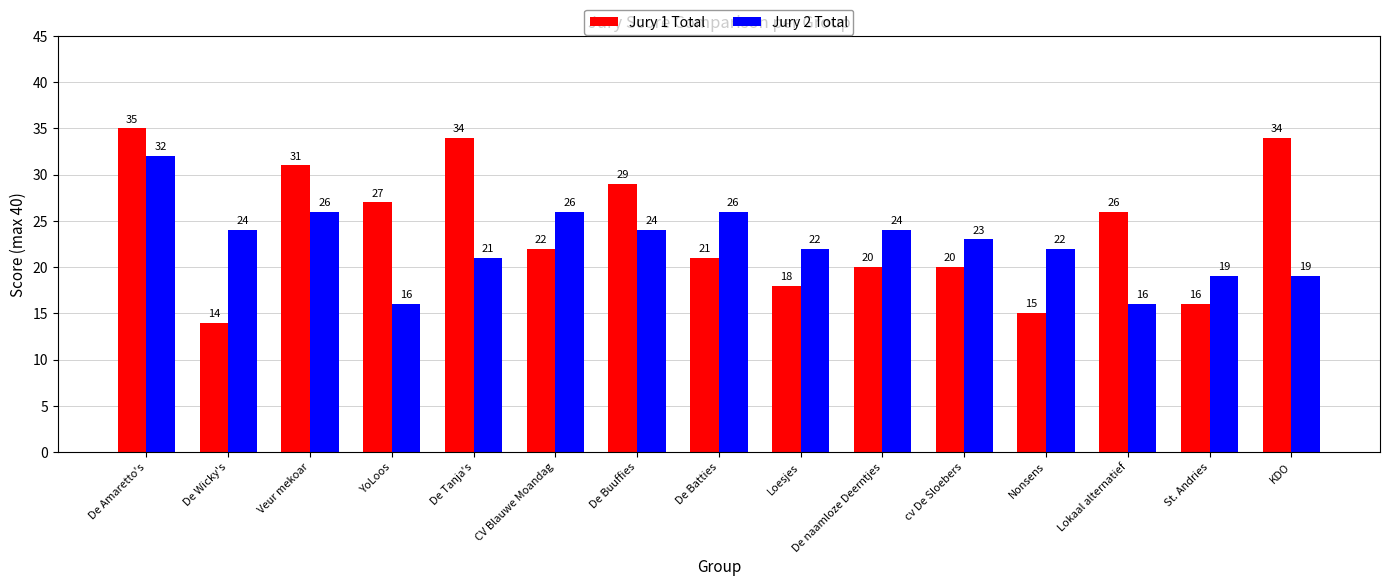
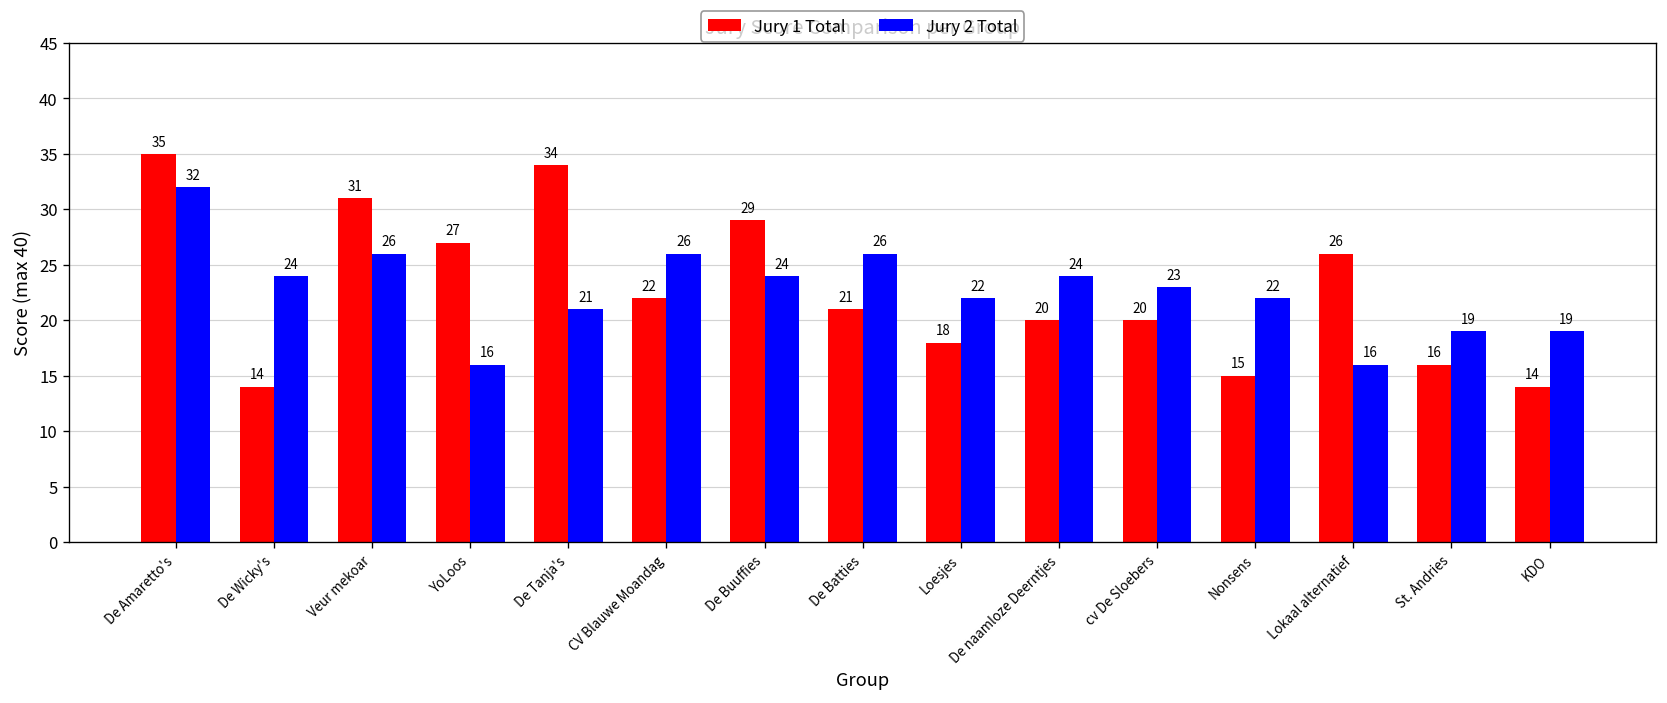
  {
    "Jury 1 Total": {
      "De Amaretto's": 35,
      "De Wicky's": 14,
      "Veur mekoar": 31,
      "YoLoos": 27,
      "De Tanja's": 34,
      "CV Blauwe Moandag": 22,
      "De Buuffies": 29,
      "De Batties": 21,
      "Loesjes": 18,
      "De naamloze Deerntjes": 20,
      "cv De Sloebers": 20,
      "Nonsens": 15,
      "Lokaal alternatief": 26,
      "St. Andries": 16,
-     "KDO": 34
+     "KDO": 14
    },
    "Jury 2 Total": {
      "De Amaretto's": 32,
      "De Wicky's": 24,
      "Veur mekoar": 26,
      "YoLoos": 16,
      "De Tanja's": 21,
      "CV Blauwe Moandag": 26,
      "De Buuffies": 24,
      "De Batties": 26,
      "Loesjes": 22,
      "De naamloze Deerntjes": 24,
      "cv De Sloebers": 23,
      "Nonsens": 22,
      "Lokaal alternatief": 16,
      "St. Andries": 19,
      "KDO": 19
    }
  }
